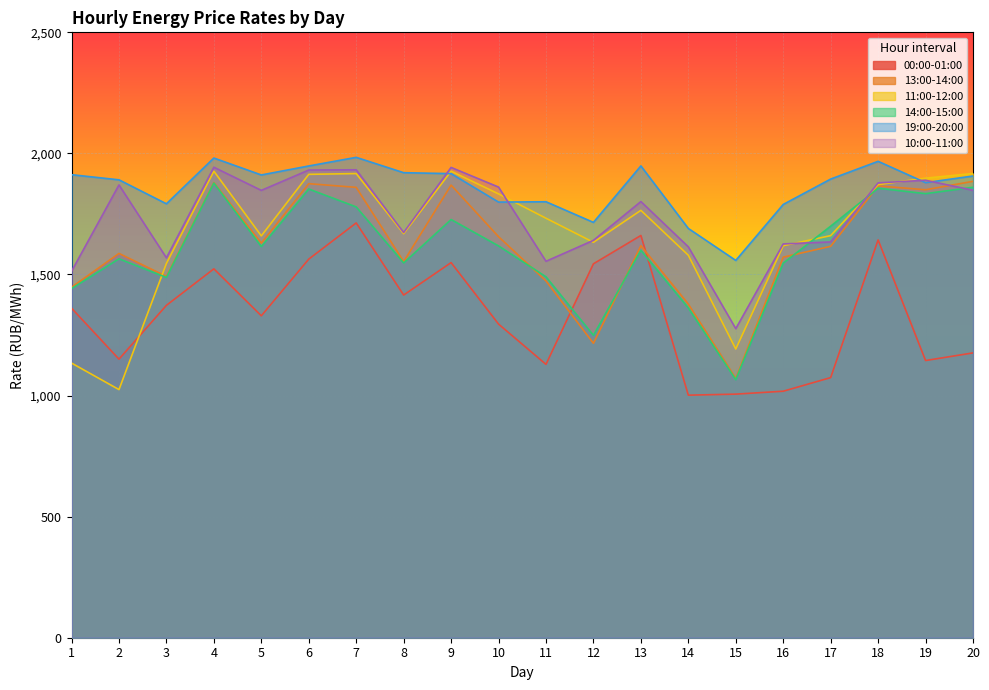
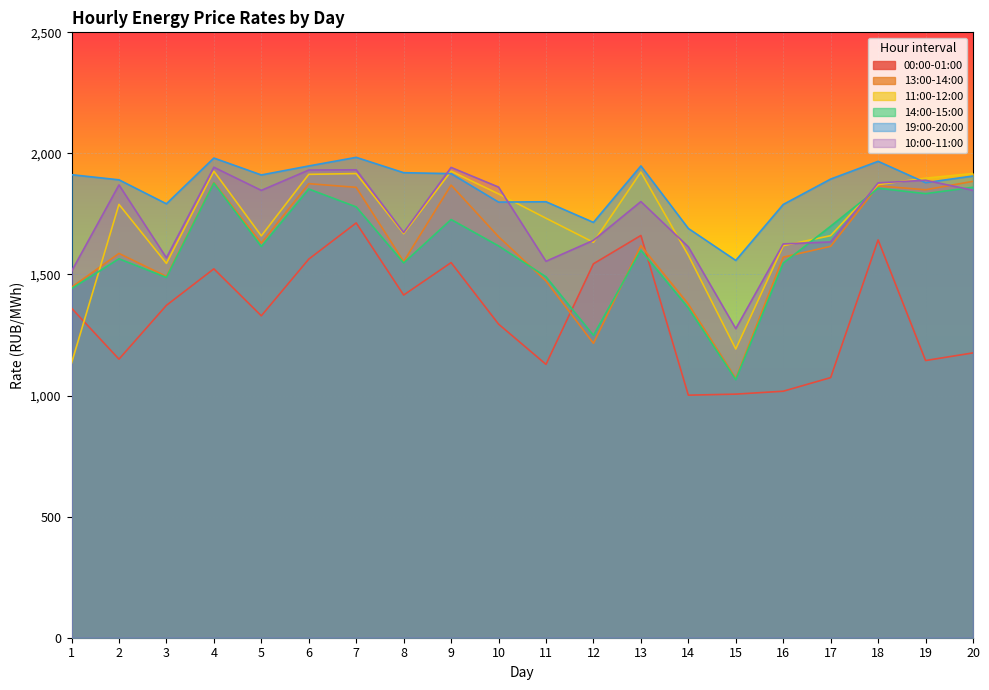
  {
    "11:00-12:00": {
      "1": "1,130",
-     "2": "1,020",
+     "2": "1,790",
      "3": "1,550",
      "4": "1,930",
      "5": "1,660",
      "6": "1,910",
      "7": "1,920",
      "10": "1,830",
      "11": "1,730",
-     "13": "1,760",
+     "13": "1,920",
      "14": "1,580",
      "15": "1,190",
      "17": "1,660"
    },
    "14:00-15:00": {
      "2": "1,560",
      "5": "1,620",
      "6": "1,850",
      "7": "1,780",
      "9": "1,730",
      "10": "1,620",
      "11": "1,490",
      "12": "1,250",
      "13": "1,600",
      "14": "1,360",
      "16": "1,550",
      "17": "1,700",
      "19": "1,830",
      "20": "1,860"
    },
    "19:00-20:00": {
      "1": "1,910",
      "2": "1,890",
      "3": "1,790",
      "4": "1,980",
      "5": "1,910",
      "6": "1,950",
      "7": "1,980",
      "8": "1,920",
      "10": "1,800",
      "11": "1,800",
      "12": "1,720",
      "13": "1,950",
      "14": "1,690",
      "15": "1,560",
      "16": "1,790",
      "17": "1,890",
      "18": "1,970"
    },
    "10:00-11:00": {
      "1": "1,510",
      "2": "1,870",
      "3": "1,570",
      "4": "1,940",
      "5": "1,850",
      "6": "1,930",
      "7": "1,930",
      "9": "1,940",
      "10": "1,860",
      "11": "1,550",
      "13": "1,800",
      "14": "1,610",
      "15": "1,280",
      "17": "1,630",
      "20": "1,850"
    }
  }
